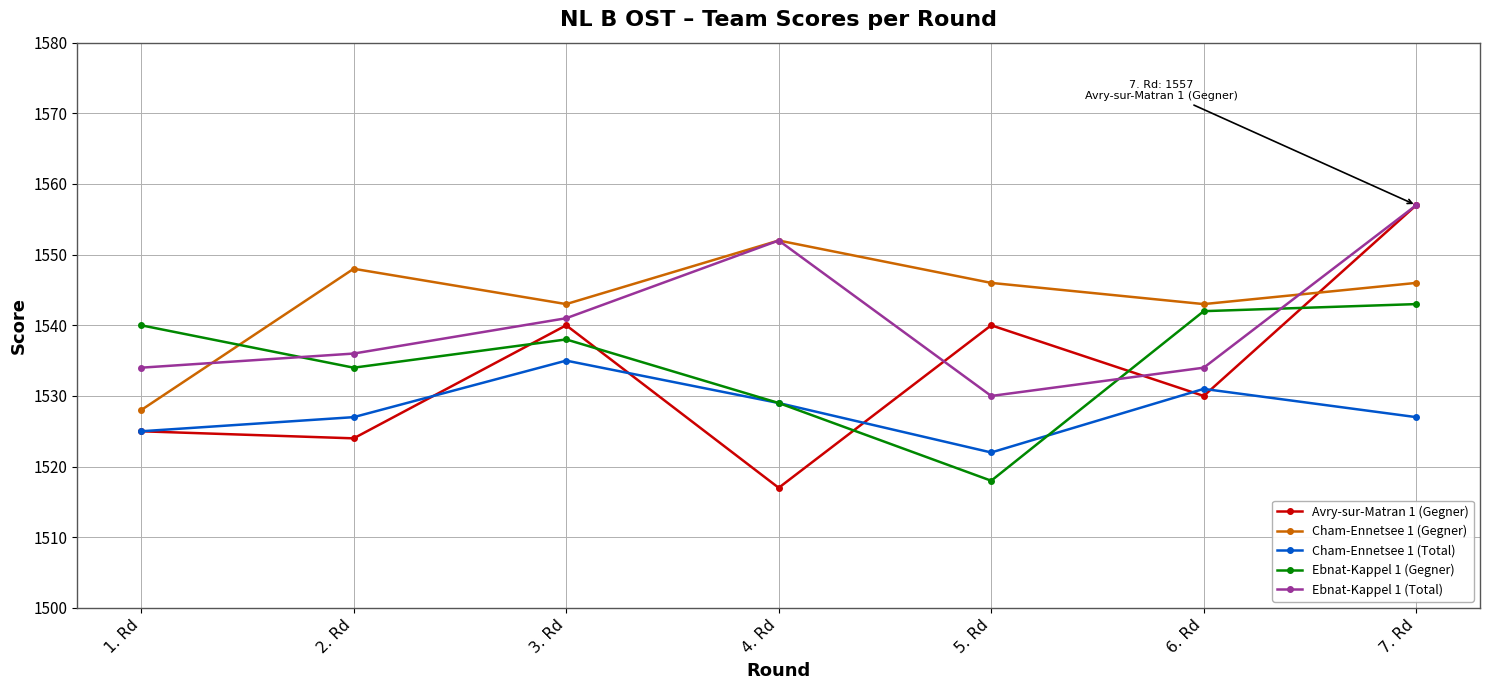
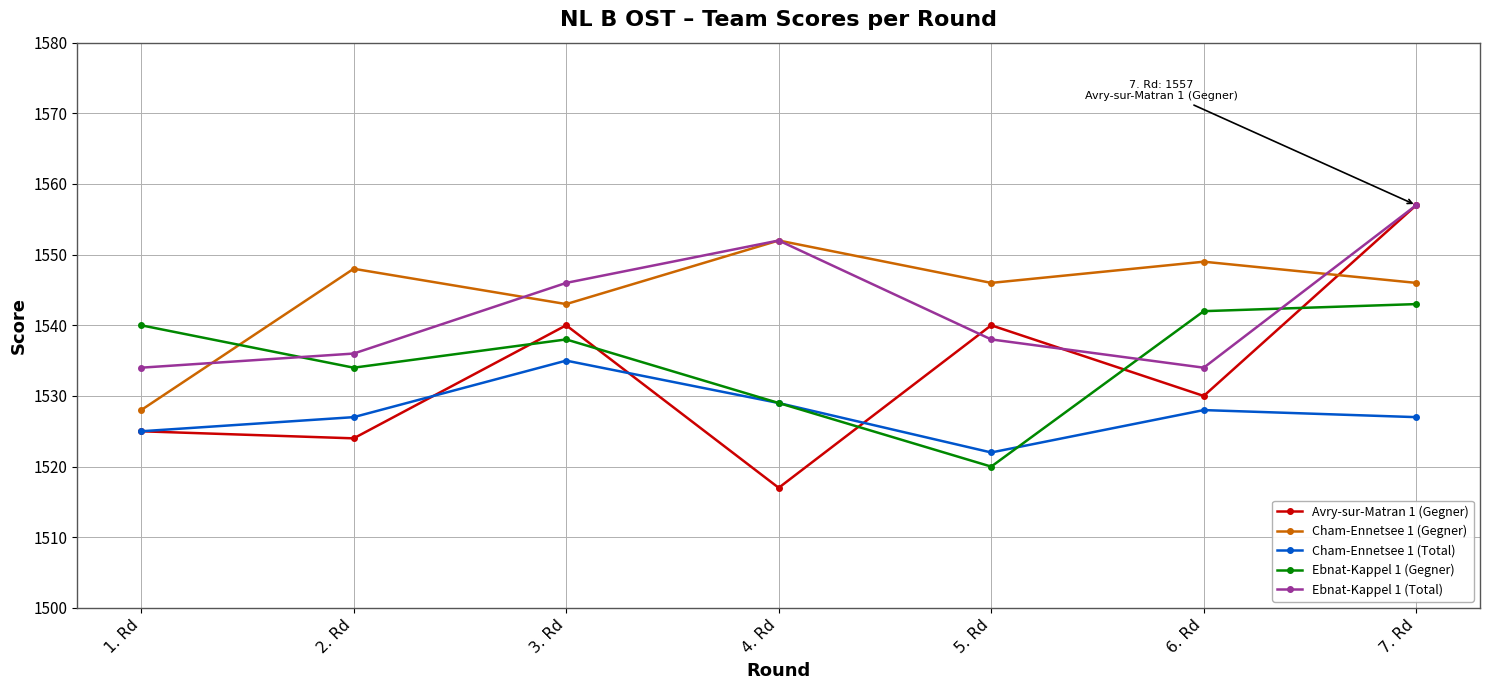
  {
    "Avry-sur-Matran 1 (Gegner)": {
      "2. Rd": 1524,
      "3. Rd": 1540,
      "4. Rd": 1517,
      "5. Rd": 1540,
      "6. Rd": 1530
    },
    "Cham-Ennetsee 1 (Gegner)": {
      "1. Rd": 1528,
      "2. Rd": 1548,
      "3. Rd": 1543,
      "5. Rd": 1546,
-     "6. Rd": 1543,
+     "6. Rd": 1549,
      "7. Rd": 1546
    },
    "Cham-Ennetsee 1 (Total)": {
      "2. Rd": 1527,
      "3. Rd": 1535,
      "5. Rd": 1522,
-     "6. Rd": 1531,
+     "6. Rd": 1528,
      "7. Rd": 1527
    },
    "Ebnat-Kappel 1 (Gegner)": {
      "1. Rd": 1540,
      "2. Rd": 1534,
      "3. Rd": 1538,
-     "5. Rd": 1518,
+     "5. Rd": 1520,
      "6. Rd": 1542,
      "7. Rd": 1543
    },
    "Ebnat-Kappel 1 (Total)": {
      "1. Rd": 1534,
      "2. Rd": 1536,
-     "3. Rd": 1541,
-     "5. Rd": 1530,
+     "3. Rd": 1546,
+     "5. Rd": 1538,
      "6. Rd": 1534
    }
  }
